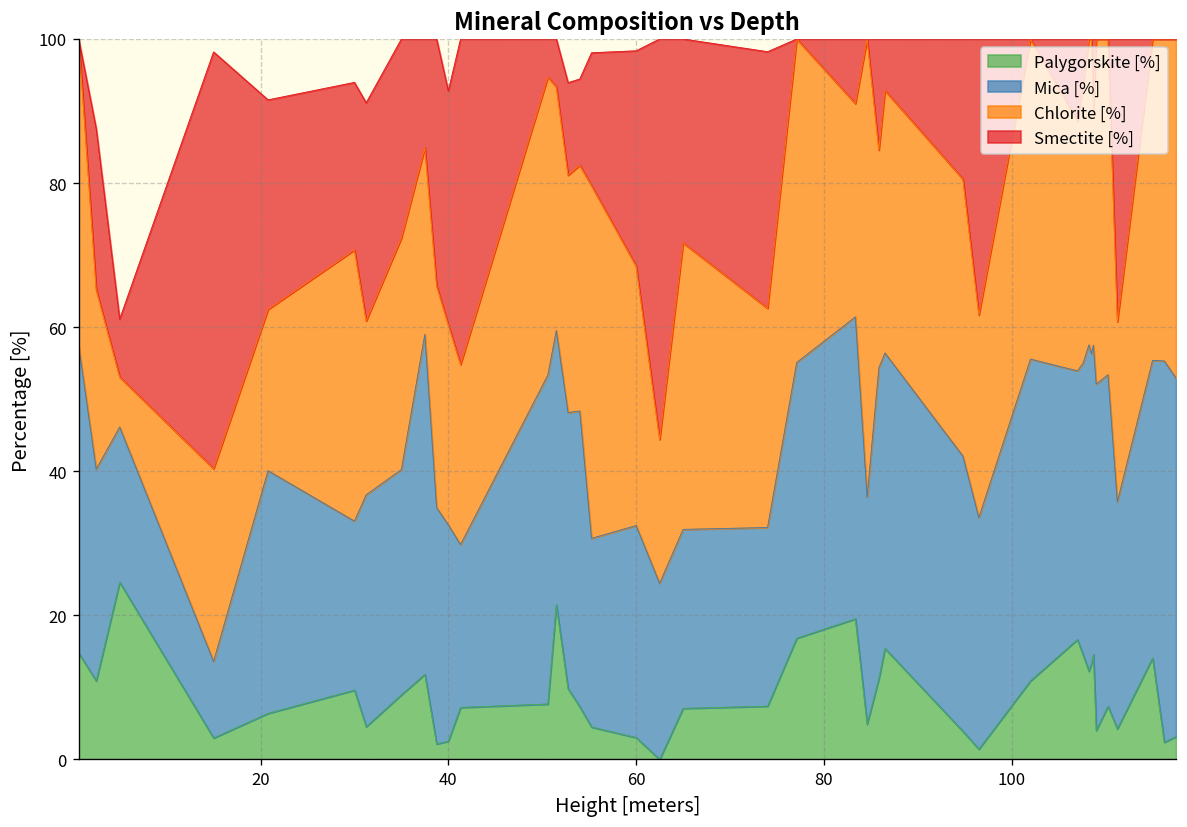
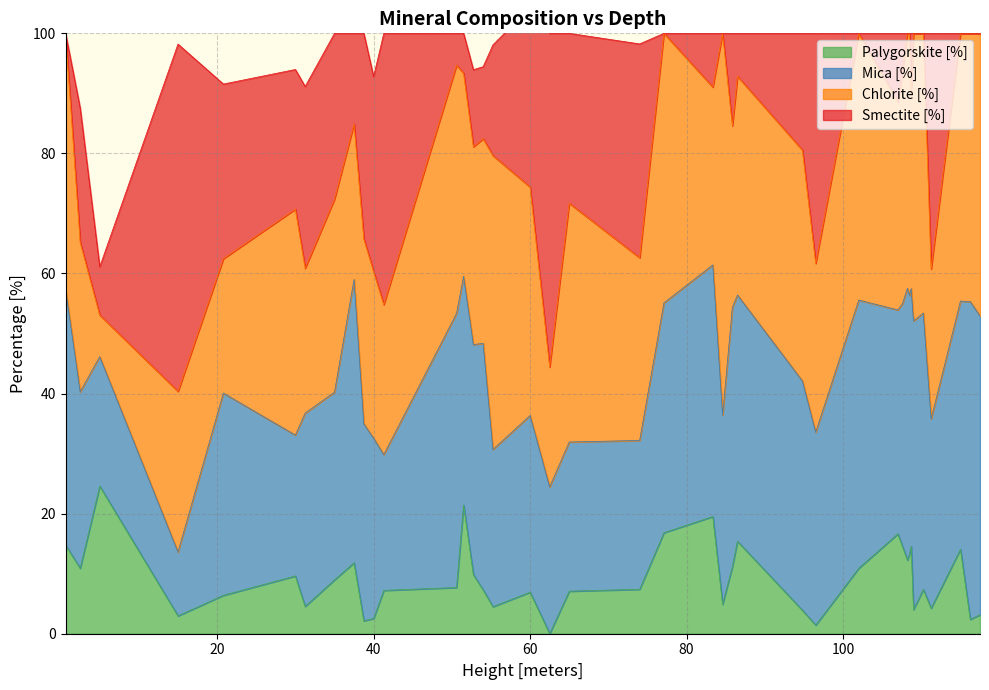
  {
    "Palygorskite [%]": {
      "40": 3,
-     "60": 3
+     "60": 7
    },
    "Mica [%]": {
      "40": 30,
      "60": 29
    },
    "Chlorite [%]": {
      "40": 28,
-     "60": 36
+     "60": 38
    },
    "Smectite [%]": {
      "40": 32
    }
  }
